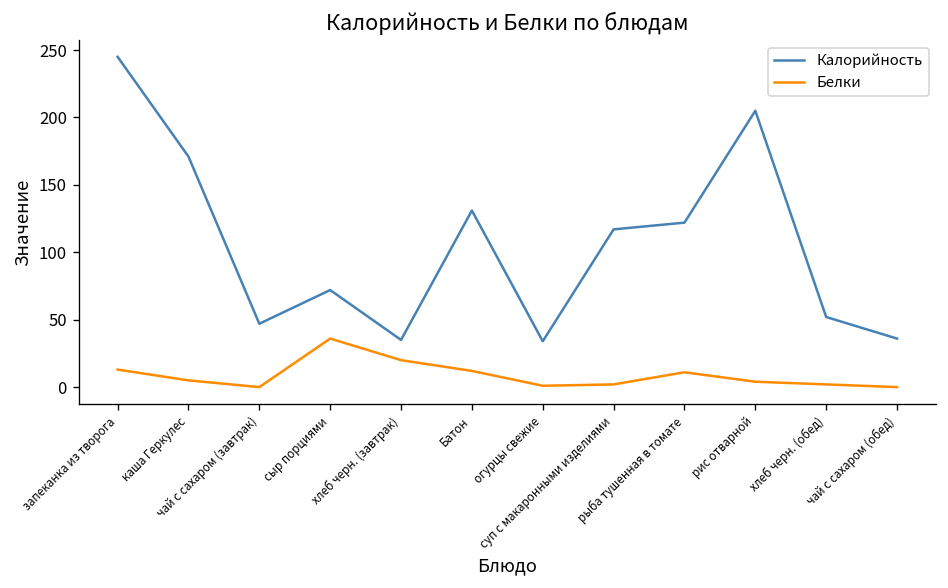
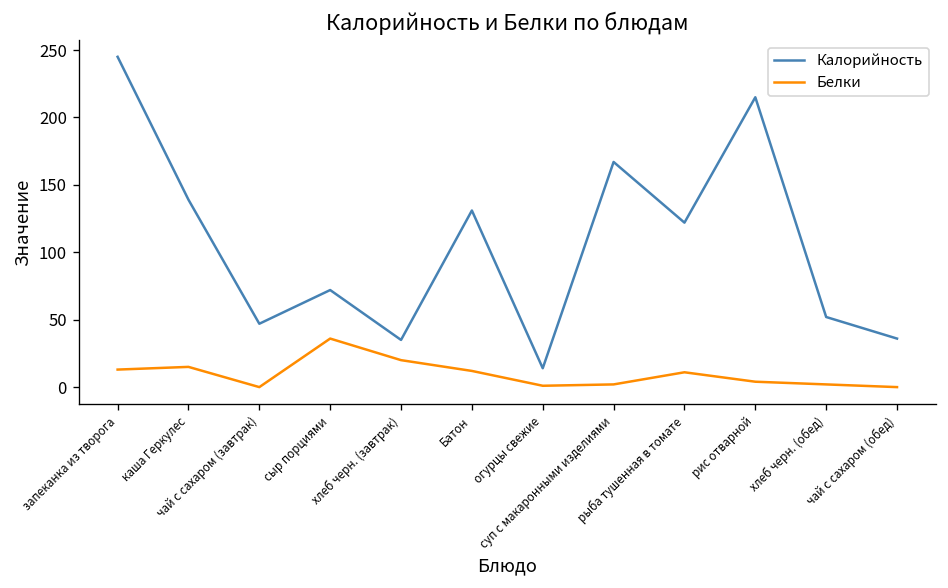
  {
    "Калорийность": {
      "запеканка из творога": 245,
-     "каша Геркулес": 171,
+     "каша Геркулес": 139,
      "чай с сахаром (завтрак)": 47,
      "сыр порциями": 72,
      "хлеб черн. (завтрак)": 35,
      "Батон": 131,
-     "огурцы свежие": 34,
-     "суп с макаронными изделиями": 117,
+     "огурцы свежие": 14,
+     "суп с макаронными изделиями": 167,
      "рыба тушенная в томате": 122,
-     "рис отварной": 205,
+     "рис отварной": 215,
      "хлеб черн. (обед)": 52,
      "чай с сахаром (обед)": 36
    },
    "Белки": {
      "запеканка из творога": 13,
-     "каша Геркулес": 5,
+     "каша Геркулес": 15,
      "чай с сахаром (завтрак)": 0,
      "сыр порциями": 36,
      "хлеб черн. (завтрак)": 20,
      "Батон": 12,
      "огурцы свежие": 1,
      "суп с макаронными изделиями": 2,
      "рыба тушенная в томате": 11,
      "рис отварной": 4,
      "хлеб черн. (обед)": 2,
      "чай с сахаром (обед)": 0
    }
  }
